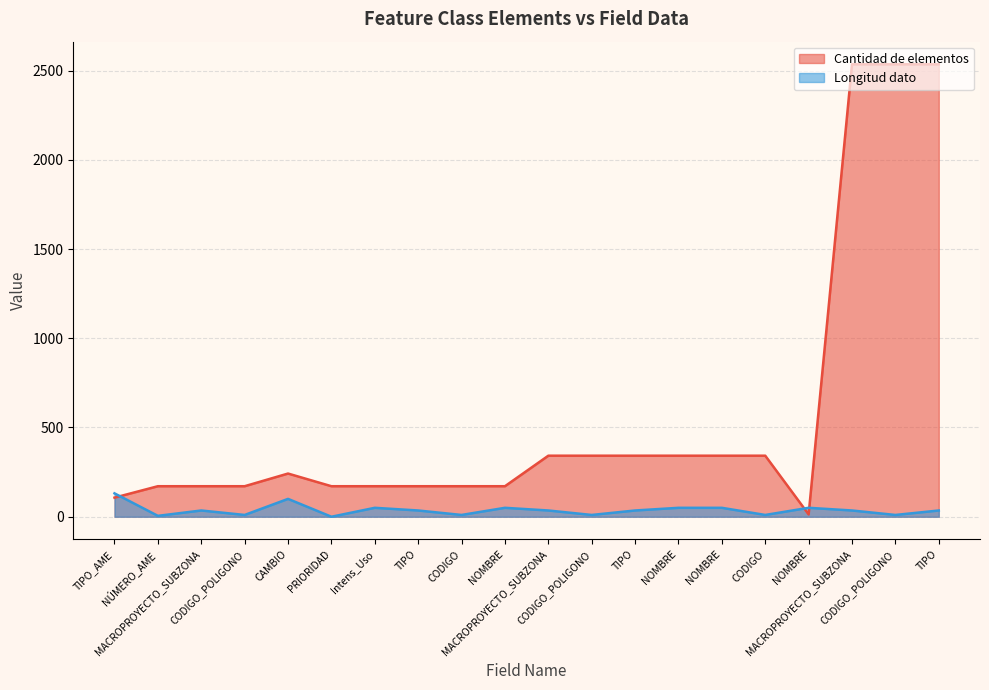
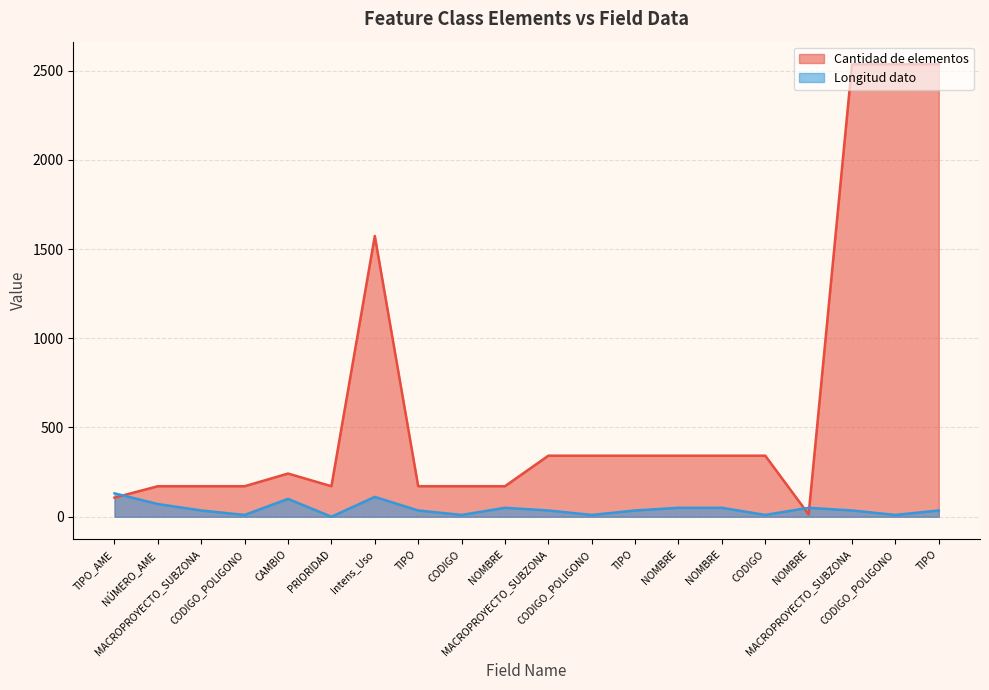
  {
    "Cantidad de elementos": {
      "TIPO_AME": 110,
      "NÚMERO_AME": 170,
      "CAMBIO": 240,
      "PRIORIDAD": 170,
-     "Intens_Uso": 170
+     "Intens_Uso": 1570
    },
    "Longitud dato": {
      "TIPO_AME": 130,
-     "NÚMERO_AME": 10,
+     "NÚMERO_AME": 70,
      "CAMBIO": 100,
      "PRIORIDAD": 0,
-     "Intens_Uso": 50
+     "Intens_Uso": 110
    }
  }
